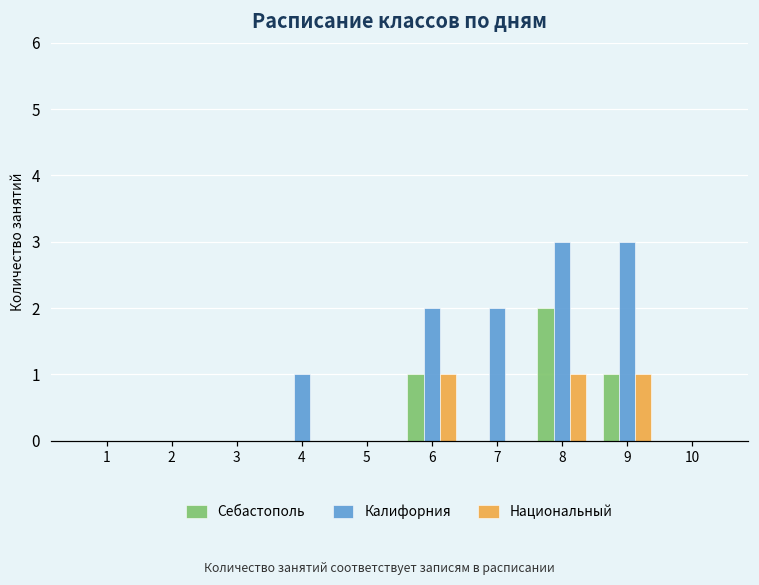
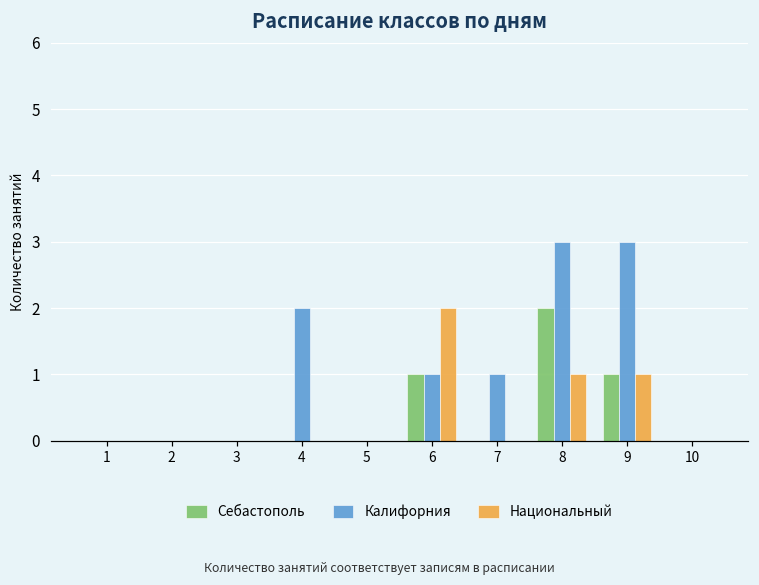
  {
    "Себастополь": {
      "1": 0,
      "2": 0,
      "3": 0,
      "4": 0,
      "5": 0,
      "6": 1,
      "7": 0,
      "8": 2,
      "9": 1,
      "10": 0
    },
    "Калифорния": {
      "1": 0,
      "2": 0,
      "3": 0,
-     "4": 1,
+     "4": 2,
      "5": 0,
-     "6": 2,
-     "7": 2,
+     "6": 1,
+     "7": 1,
      "8": 3,
      "9": 3,
      "10": 0
    },
    "Национальный": {
      "1": 0,
      "2": 0,
      "3": 0,
      "4": 0,
      "5": 0,
-     "6": 1,
+     "6": 2,
      "7": 0,
      "8": 1,
      "9": 1,
      "10": 0
    }
  }
